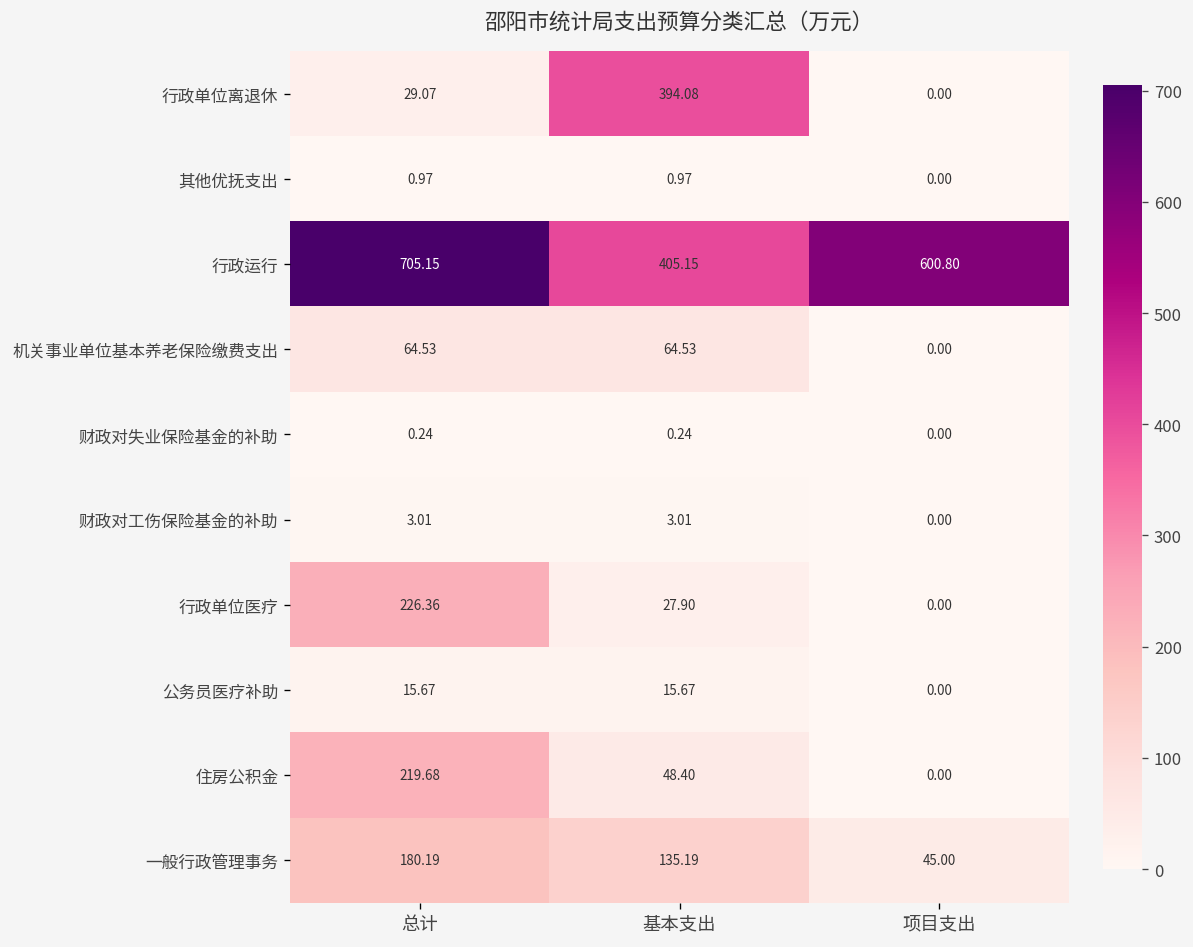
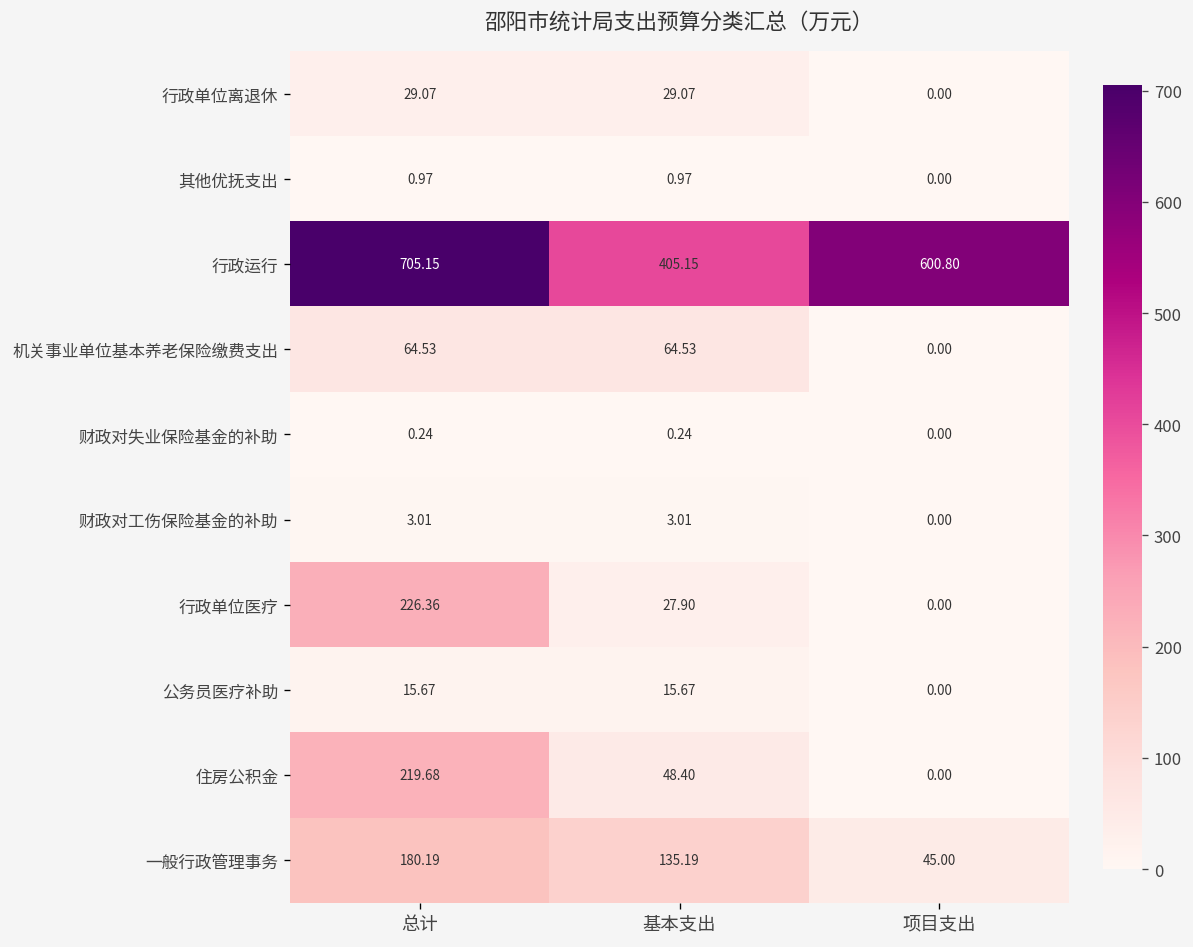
  {
    "行政单位离退休": {
      "总计": 29.07,
-     "基本支出": 394.08,
+     "基本支出": 29.07,
      "项目支出": 0.00
    },
    "其他优抚支出": {
      "总计": 0.97,
      "基本支出": 0.97,
      "项目支出": 0.00
    },
    "行政运行": {
      "总计": 705.15,
      "基本支出": 405.15,
      "项目支出": 600.80
    },
    "机关事业单位基本养老保险缴费支出": {
      "总计": 64.53,
      "基本支出": 64.53,
      "项目支出": 0.00
    },
    "财政对失业保险基金的补助": {
      "总计": 0.24,
      "基本支出": 0.24,
      "项目支出": 0.00
    },
    "财政对工伤保险基金的补助": {
      "总计": 3.01,
      "基本支出": 3.01,
      "项目支出": 0.00
    },
    "行政单位医疗": {
      "总计": 226.36,
      "基本支出": 27.90,
      "项目支出": 0.00
    },
    "公务员医疗补助": {
      "总计": 15.67,
      "基本支出": 15.67,
      "项目支出": 0.00
    },
    "住房公积金": {
      "总计": 219.68,
      "基本支出": 48.40,
      "项目支出": 0.00
    },
    "一般行政管理事务": {
      "总计": 180.19,
      "基本支出": 135.19,
      "项目支出": 45.00
    }
  }
